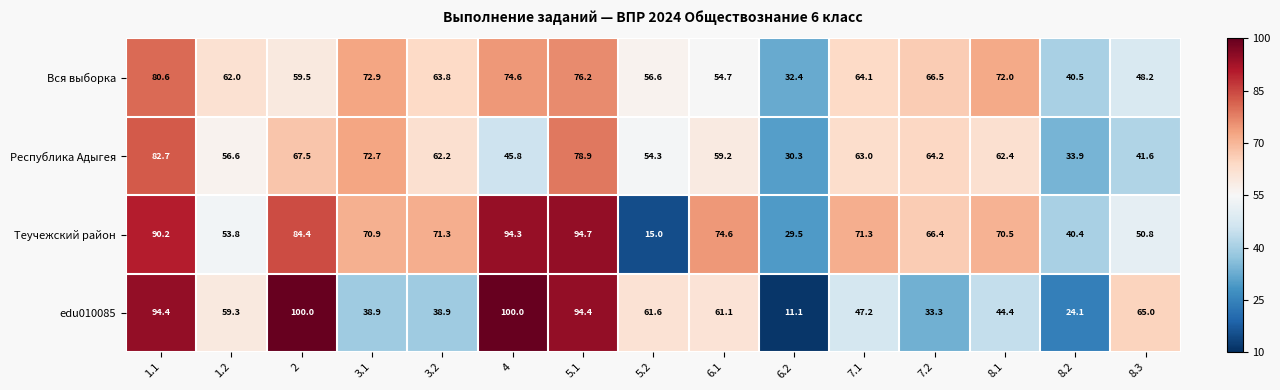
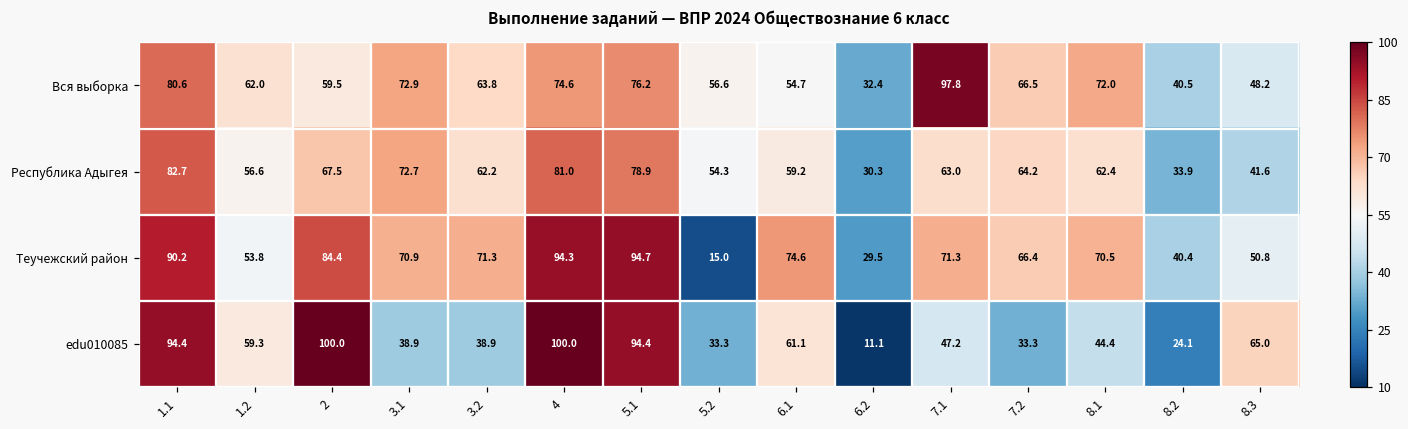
  {
    "Вся выборка": {
      "1.1": 80.6,
      "1.2": 62.0,
      "2": 59.5,
      "3.1": 72.9,
      "3.2": 63.8,
      "4": 74.6,
      "5.1": 76.2,
      "5.2": 56.6,
      "6.1": 54.7,
      "6.2": 32.4,
-     "7.1": 64.1,
+     "7.1": 97.8,
      "7.2": 66.5,
      "8.1": 72.0,
      "8.2": 40.5,
      "8.3": 48.2
    },
    "Республика Адыгея": {
      "1.1": 82.7,
      "1.2": 56.6,
      "2": 67.5,
      "3.1": 72.7,
      "3.2": 62.2,
-     "4": 45.8,
+     "4": 81.0,
      "5.1": 78.9,
      "5.2": 54.3,
      "6.1": 59.2,
      "6.2": 30.3,
      "7.1": 63.0,
      "7.2": 64.2,
      "8.1": 62.4,
      "8.2": 33.9,
      "8.3": 41.6
    },
    "Теучежский район": {
      "1.1": 90.2,
      "1.2": 53.8,
      "2": 84.4,
      "3.1": 70.9,
      "3.2": 71.3,
      "4": 94.3,
      "5.1": 94.7,
      "5.2": 15.0,
      "6.1": 74.6,
      "6.2": 29.5,
      "7.1": 71.3,
      "7.2": 66.4,
      "8.1": 70.5,
      "8.2": 40.4,
      "8.3": 50.8
    },
    "edu010085": {
      "1.1": 94.4,
      "1.2": 59.3,
      "2": 100.0,
      "3.1": 38.9,
      "3.2": 38.9,
      "4": 100.0,
      "5.1": 94.4,
-     "5.2": 61.6,
+     "5.2": 33.3,
      "6.1": 61.1,
      "6.2": 11.1,
      "7.1": 47.2,
      "7.2": 33.3,
      "8.1": 44.4,
      "8.2": 24.1,
      "8.3": 65.0
    }
  }
